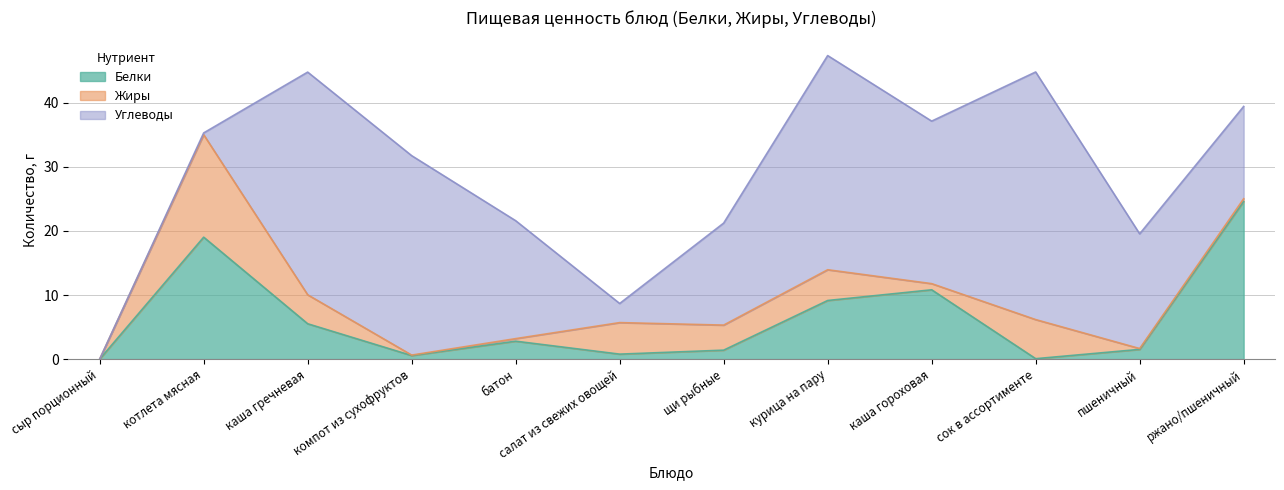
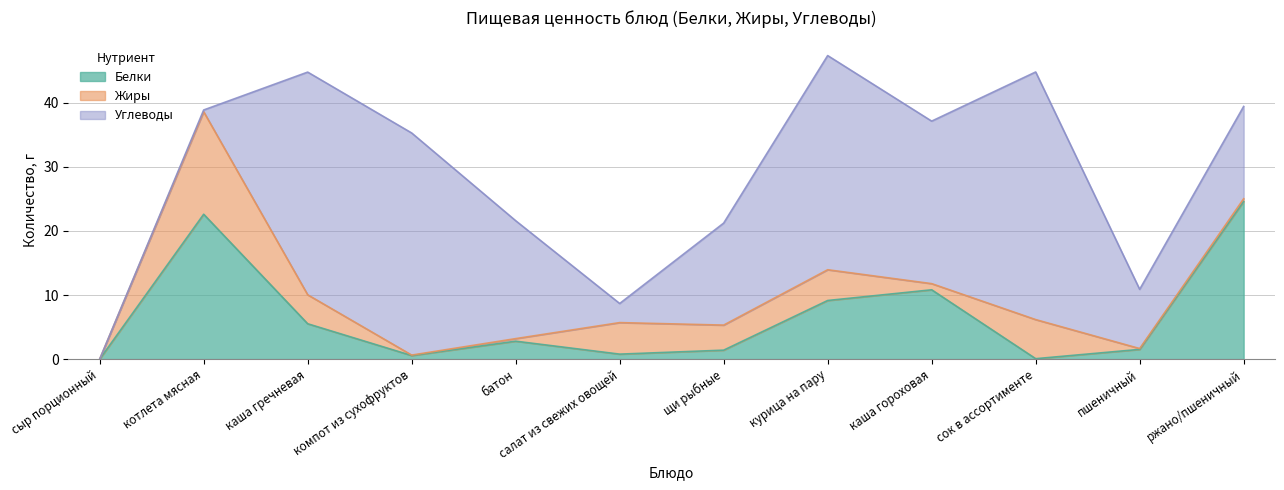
  {
    "Белки": {
-     "котлета мясная": 19,
+     "котлета мясная": 23,
      "каша гречневая": 6,
      "батон": 3,
      "салат из свежих овощей": 1,
      "щи рыбные": 1,
      "курица на пару": 9,
      "каша гороховая": 11,
      "сок в ассортименте": 0,
      "ржано/пшеничный": 25
    },
    "Жиры": {
      "каша гречневая": 5,
      "батон": 0,
      "салат из свежих овощей": 5,
      "щи рыбные": 4,
      "курица на пару": 5,
      "каша гороховая": 1,
      "сок в ассортименте": 6,
      "ржано/пшеничный": 0
    },
    "Углеводы": {
      "каша гречневая": 35,
-     "компот из сухофруктов": 31,
+     "компот из сухофруктов": 35,
      "батон": 18,
      "салат из свежих овощей": 3,
      "щи рыбные": 16,
      "курица на пару": 33,
      "каша гороховая": 25,
      "сок в ассортименте": 39,
-     "пшеничный": 18,
+     "пшеничный": 9,
      "ржано/пшеничный": 14
    }
  }
